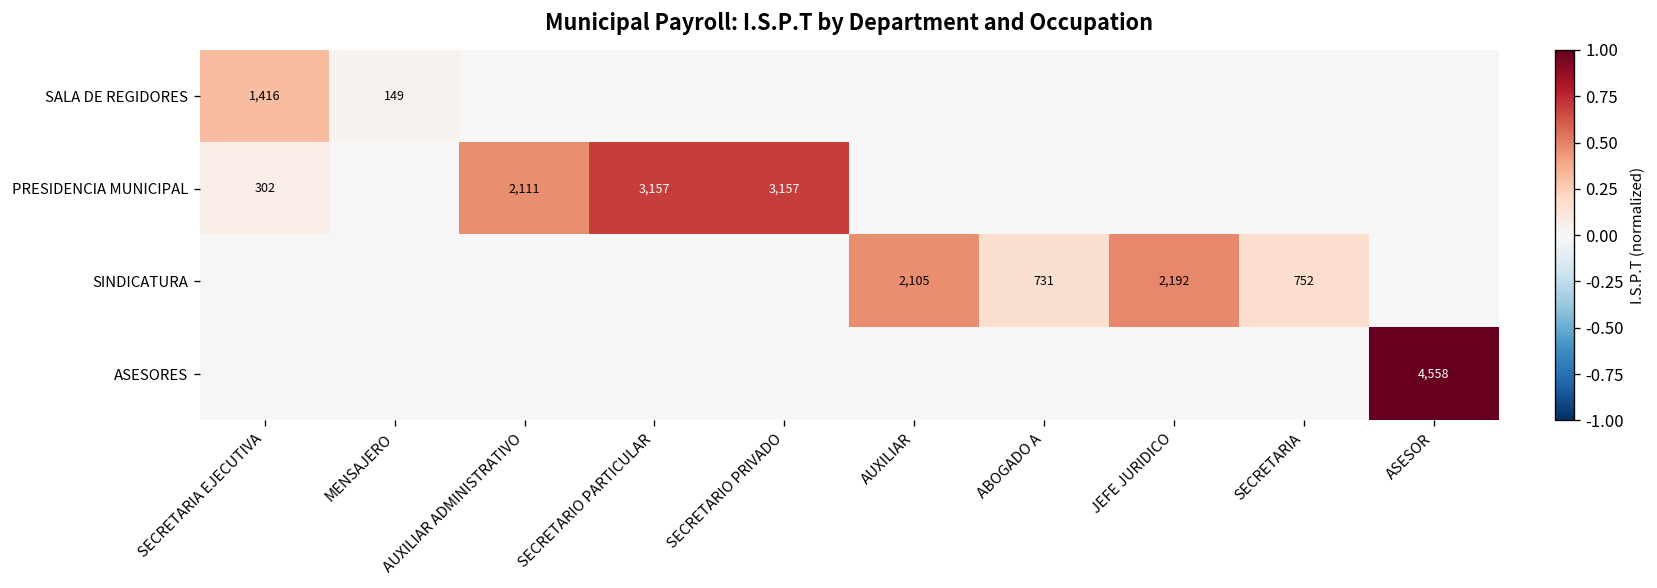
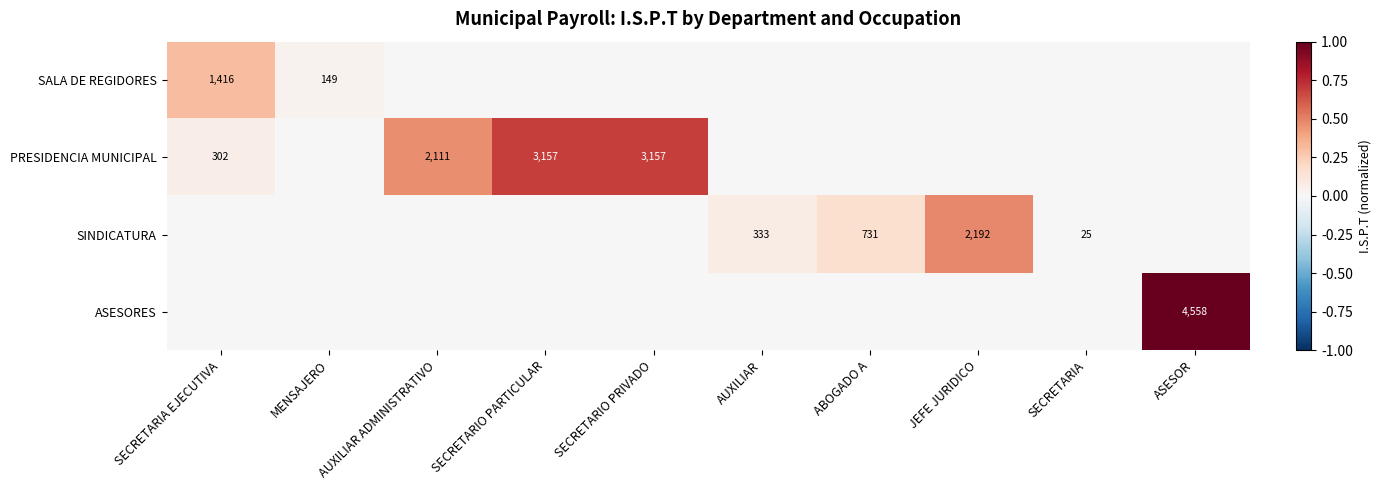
  {
    "SALA DE REGIDORES": {
      "SECRETARIA EJECUTIVA": "1,416",
      "MENSAJERO": "149"
    },
    "PRESIDENCIA MUNICIPAL": {
      "SECRETARIA EJECUTIVA": "302",
      "AUXILIAR ADMINISTRATIVO": "2,111",
      "SECRETARIO PARTICULAR": "3,157",
      "SECRETARIO PRIVADO": "3,157"
    },
    "SINDICATURA": {
-     "AUXILIAR": "2,105",
+     "AUXILIAR": "333",
      "ABOGADO A": "731",
      "JEFE JURIDICO": "2,192",
-     "SECRETARIA": "752"
+     "SECRETARIA": "25"
    },
    "ASESORES": {
      "ASESOR": "4,558"
    }
  }
